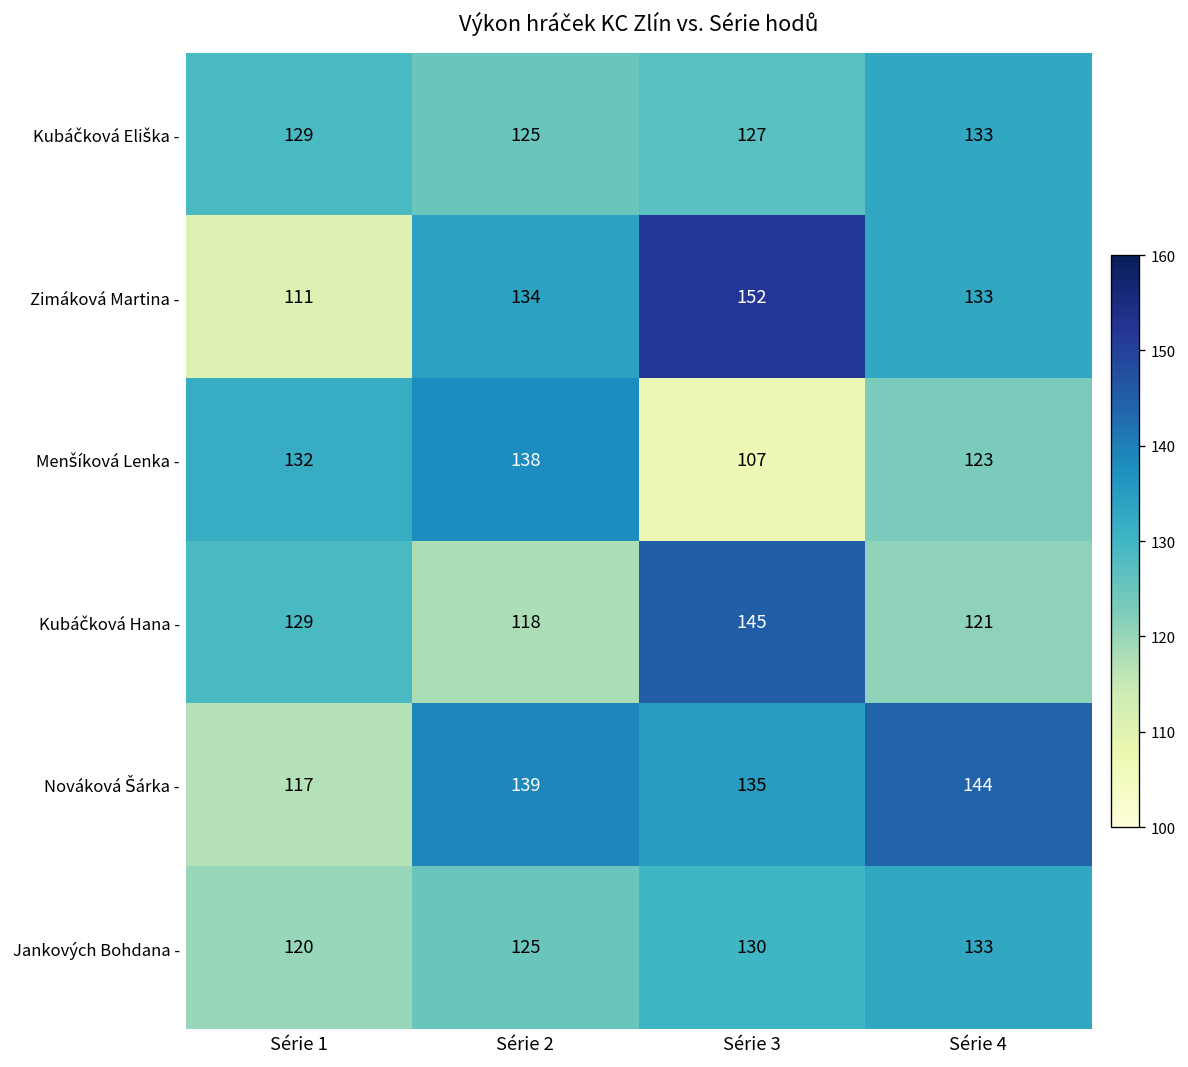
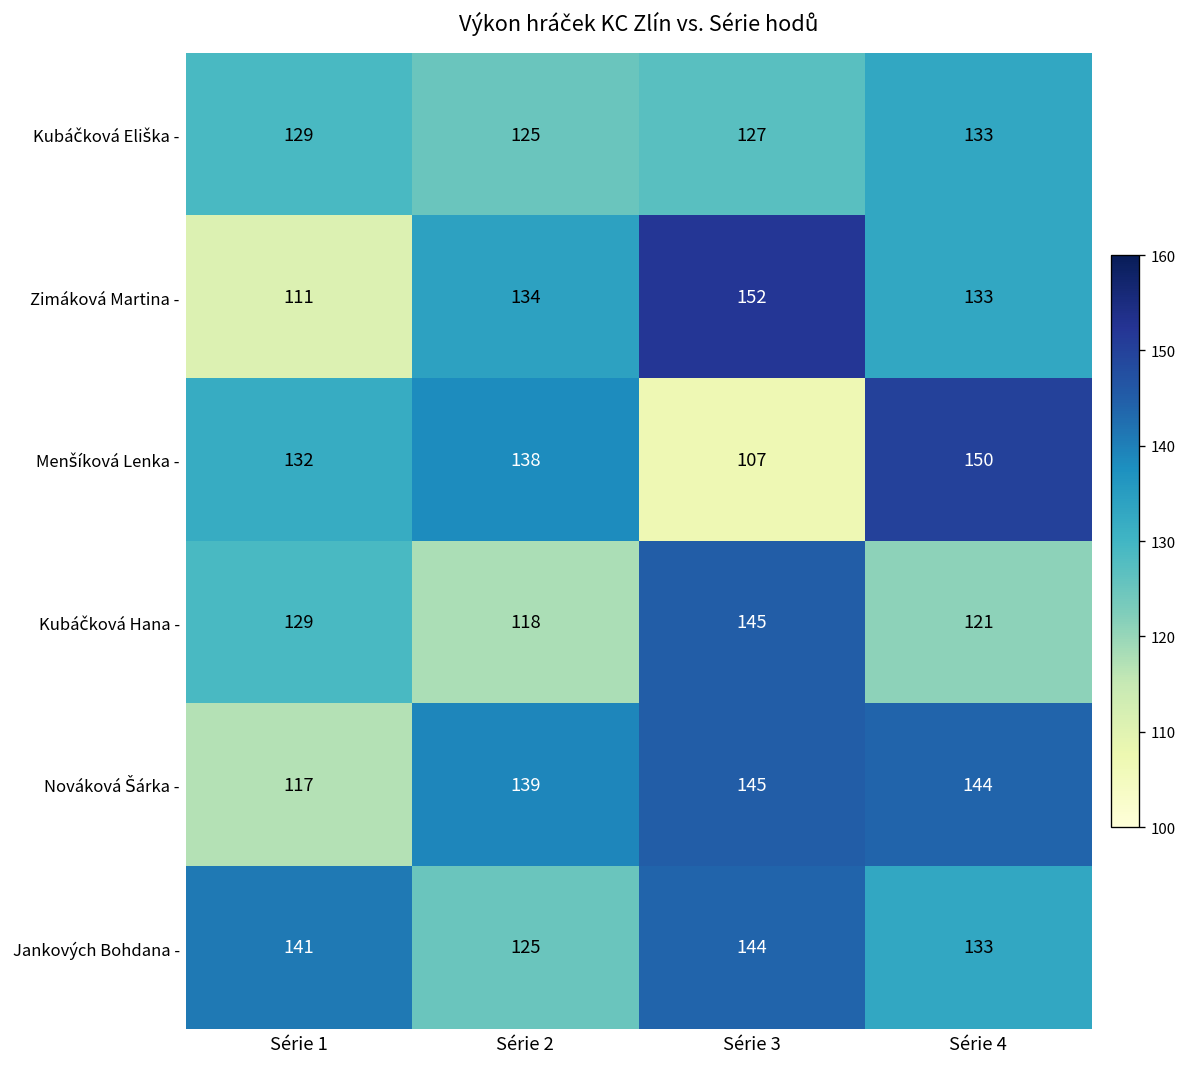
  {
    "Kubáčková Eliška -": {
      "Série 1": 129,
      "Série 2": 125,
      "Série 3": 127,
      "Série 4": 133
    },
    "Zimáková Martina -": {
      "Série 1": 111,
      "Série 2": 134,
      "Série 3": 152,
      "Série 4": 133
    },
    "Menšíková Lenka -": {
      "Série 1": 132,
      "Série 2": 138,
      "Série 3": 107,
-     "Série 4": 123
+     "Série 4": 150
    },
    "Kubáčková Hana -": {
      "Série 1": 129,
      "Série 2": 118,
      "Série 3": 145,
      "Série 4": 121
    },
    "Nováková Šárka -": {
      "Série 1": 117,
      "Série 2": 139,
-     "Série 3": 135,
+     "Série 3": 145,
      "Série 4": 144
    },
    "Jankových Bohdana -": {
-     "Série 1": 120,
+     "Série 1": 141,
      "Série 2": 125,
-     "Série 3": 130,
+     "Série 3": 144,
      "Série 4": 133
    }
  }
